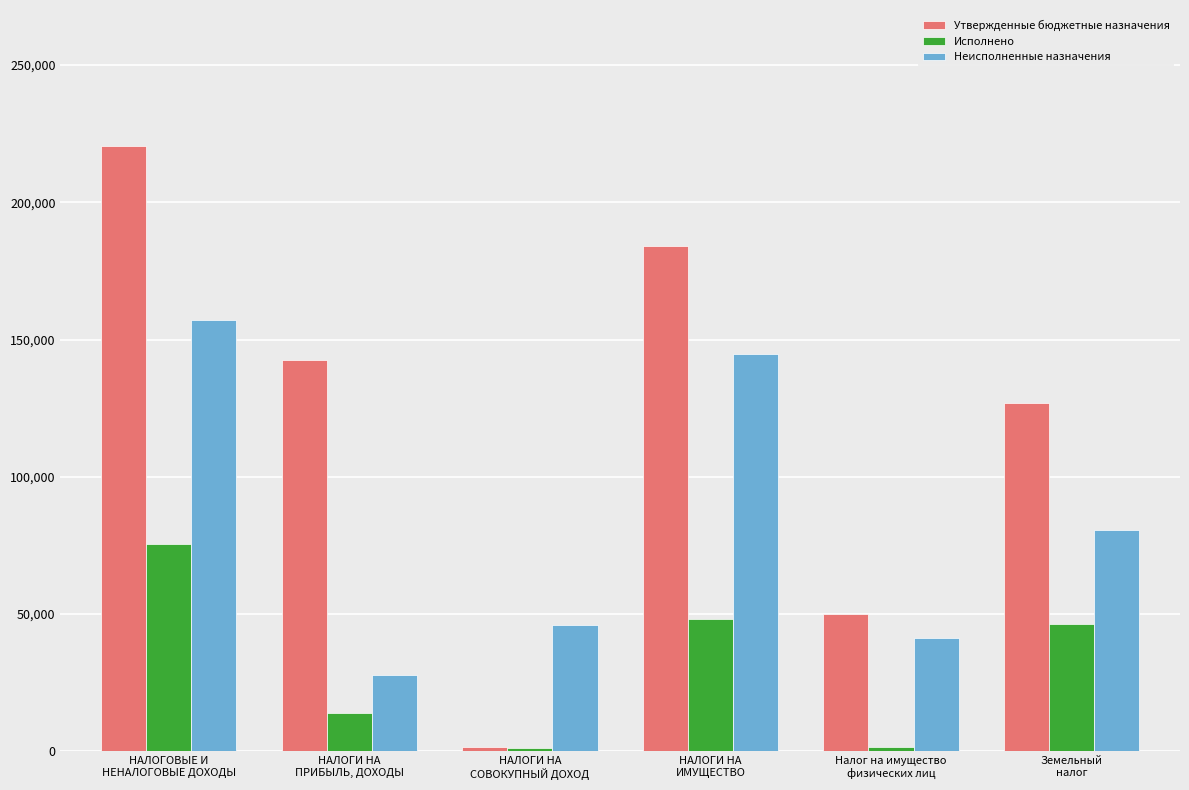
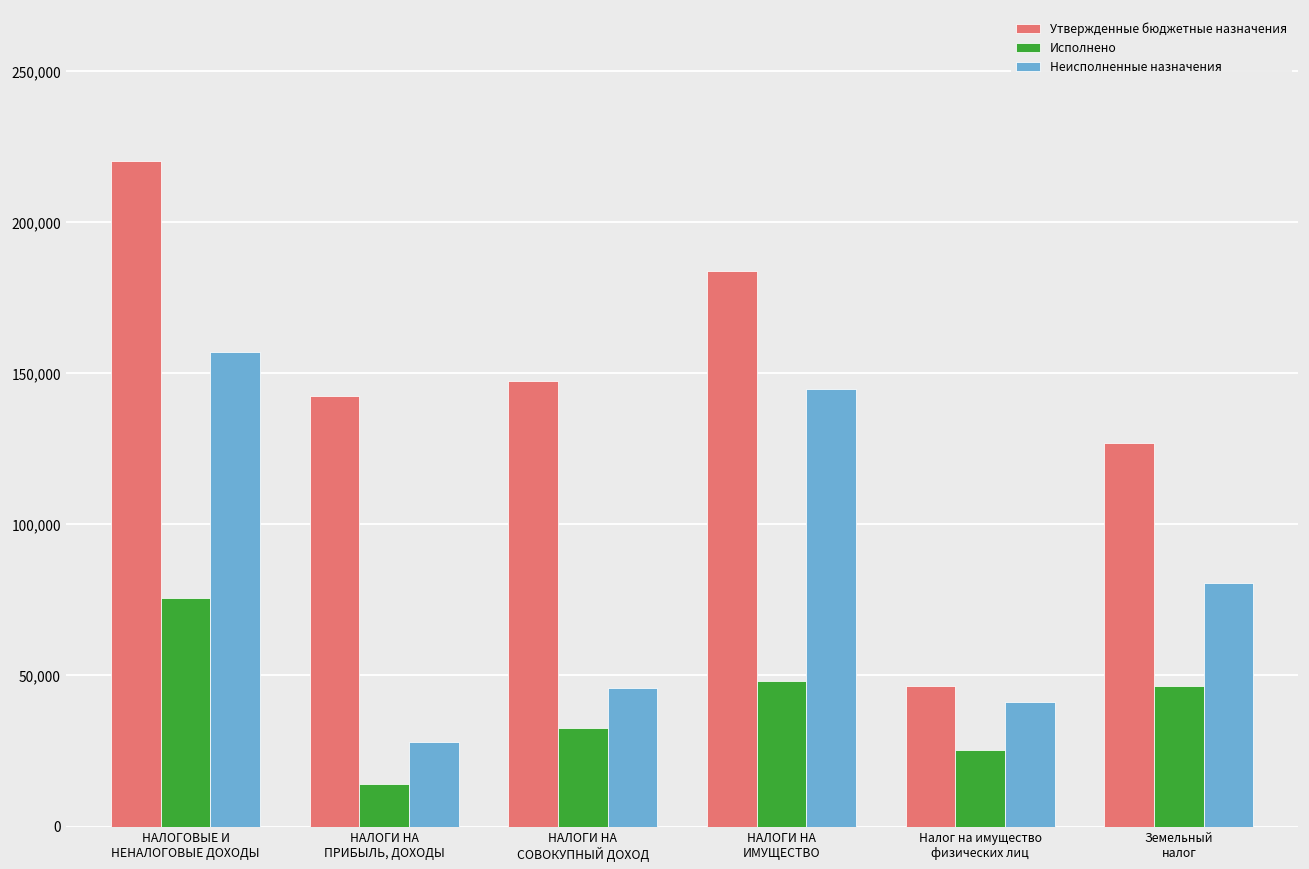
  {
    "Утвержденные бюджетные назначения": {
      "НАЛОГОВЫЕ И НЕНАЛОГОВЫЕ ДОХОДЫ": "221,000",
      "НАЛОГИ НА ПРИБЫЛЬ, ДОХОДЫ": "143,000",
-     "НАЛОГИ НА СОВОКУПНЫЙ ДОХОД": "2,000",
+     "НАЛОГИ НА СОВОКУПНЫЙ ДОХОД": "147,000",
      "НАЛОГИ НА ИМУЩЕСТВО": "184,000",
-     "Налог на имущество физических лиц": "50,000",
+     "Налог на имущество физических лиц": "47,000",
      "Земельный налог": "127,000"
    },
    "Исполнено": {
      "НАЛОГОВЫЕ И НЕНАЛОГОВЫЕ ДОХОДЫ": "76,000",
      "НАЛОГИ НА ПРИБЫЛЬ, ДОХОДЫ": "14,000",
-     "НАЛОГИ НА СОВОКУПНЫЙ ДОХОД": "1,000",
+     "НАЛОГИ НА СОВОКУПНЫЙ ДОХОД": "33,000",
      "НАЛОГИ НА ИМУЩЕСТВО": "48,000",
-     "Налог на имущество физических лиц": "2,000",
+     "Налог на имущество физических лиц": "25,000",
      "Земельный налог": "47,000"
    },
    "Неисполненные назначения": {
      "НАЛОГОВЫЕ И НЕНАЛОГОВЫЕ ДОХОДЫ": "157,000",
      "НАЛОГИ НА ПРИБЫЛЬ, ДОХОДЫ": "28,000",
      "НАЛОГИ НА СОВОКУПНЫЙ ДОХОД": "46,000",
      "НАЛОГИ НА ИМУЩЕСТВО": "145,000",
      "Налог на имущество физических лиц": "41,000",
      "Земельный налог": "80,000"
    }
  }
